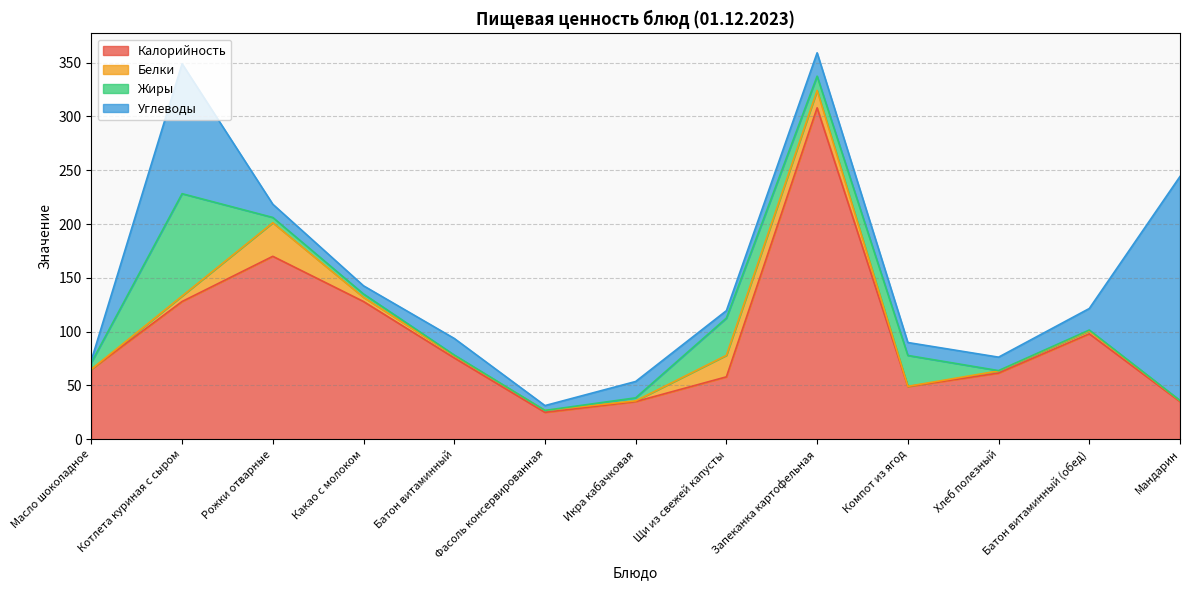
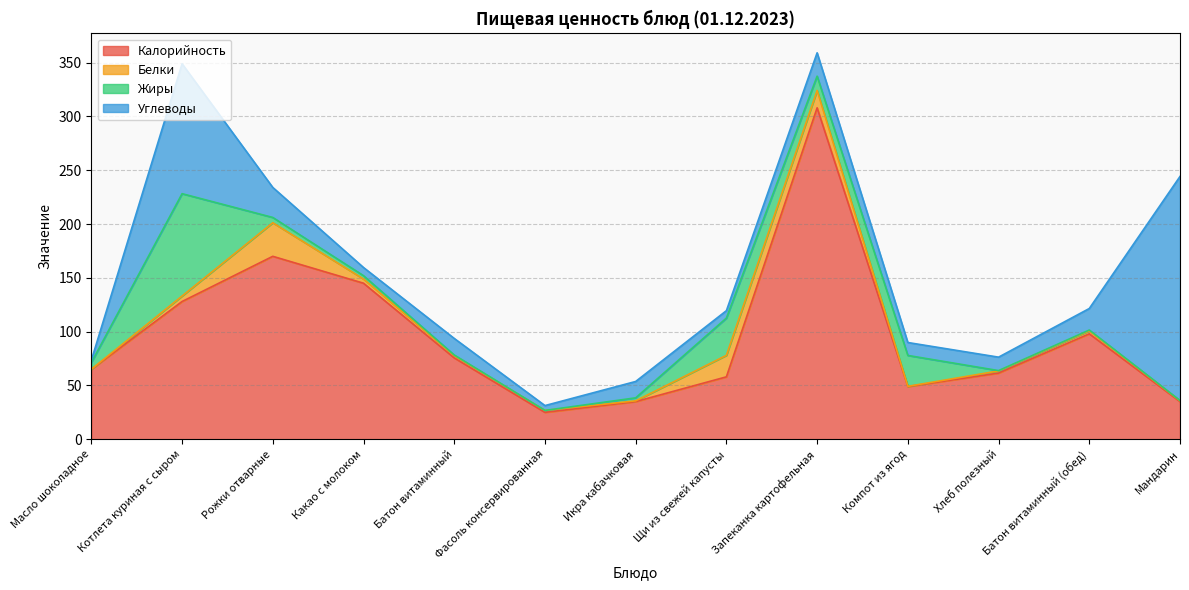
  {
    "Калорийность": {
      "Котлета куриная с сыром": 128,
      "Рожки отварные": 170,
-     "Какао с молоком": 128,
+     "Какао с молоком": 145,
      "Щи из свежей капусты": 58,
      "Запеканка картофельная": 308,
      "Батон витаминный (обед)": 98
    },
    "Белки": {
      "Котлета куриная с сыром": 5,
      "Рожки отварные": 31,
      "Какао с молоком": 4,
      "Щи из свежей капусты": 20,
      "Запеканка картофельная": 16
    },
    "Жиры": {
      "Котлета куриная с сыром": 95,
      "Рожки отварные": 5,
      "Какао с молоком": 3,
      "Икра кабачковая": 3,
      "Щи из свежей капусты": 35,
      "Запеканка картофельная": 13,
      "Компот из ягод": 29
    },
    "Углеводы": {
-     "Рожки отварные": 12,
+     "Рожки отварные": 28,
      "Какао с молоком": 8,
      "Батон витаминный": 15,
      "Фасоль консервированная": 5,
      "Икра кабачковая": 15,
      "Щи из свежей капусты": 7,
      "Запеканка картофельная": 22,
      "Компот из ягод": 12,
      "Хлеб полезный": 13,
      "Батон витаминный (обед)": 20,
      "Мандарин": 208
    }
  }
